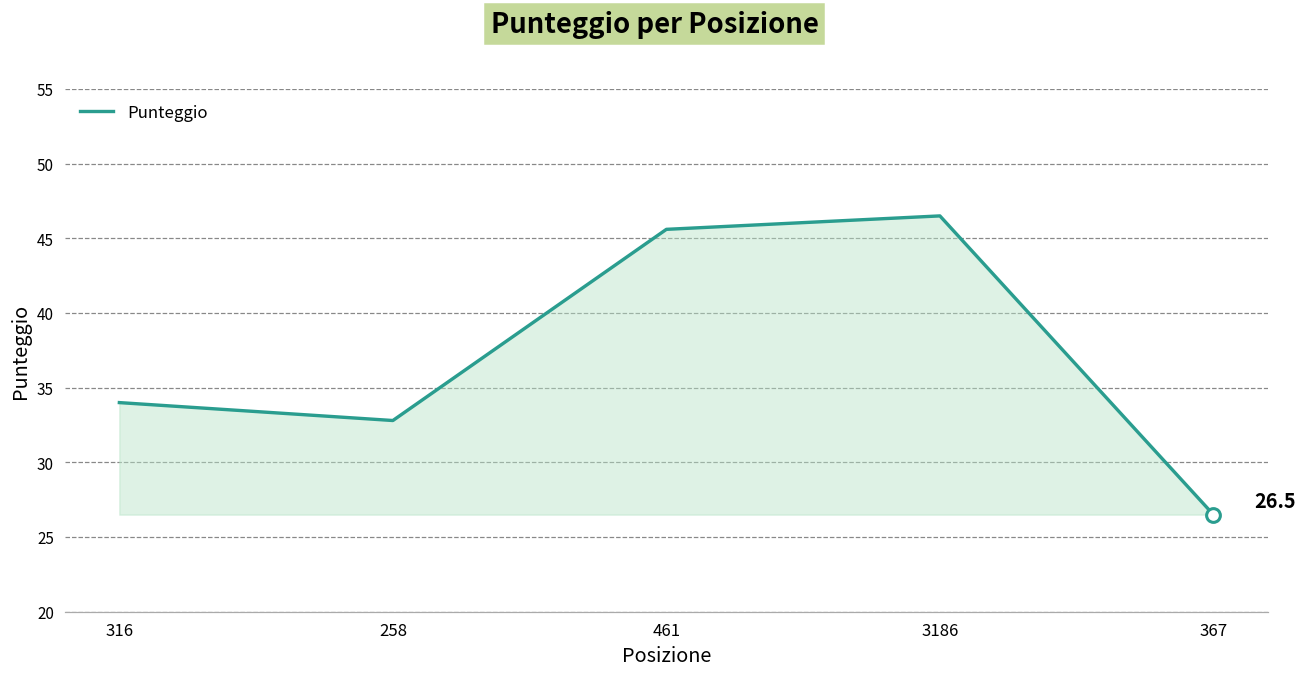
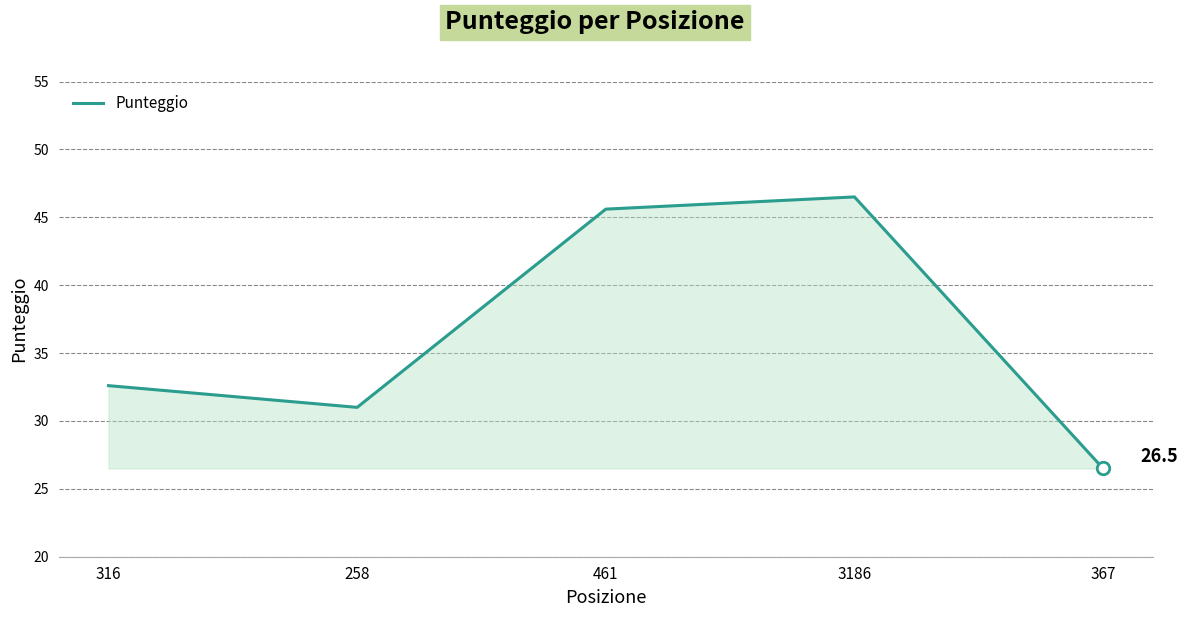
  {
    "Punteggio": {
-     "316": 34.0,
-     "258": 32.8,
+     "316": 32.6,
+     "258": 31.0,
      "461": 45.6,
      "3186": 46.5
    }
  }
